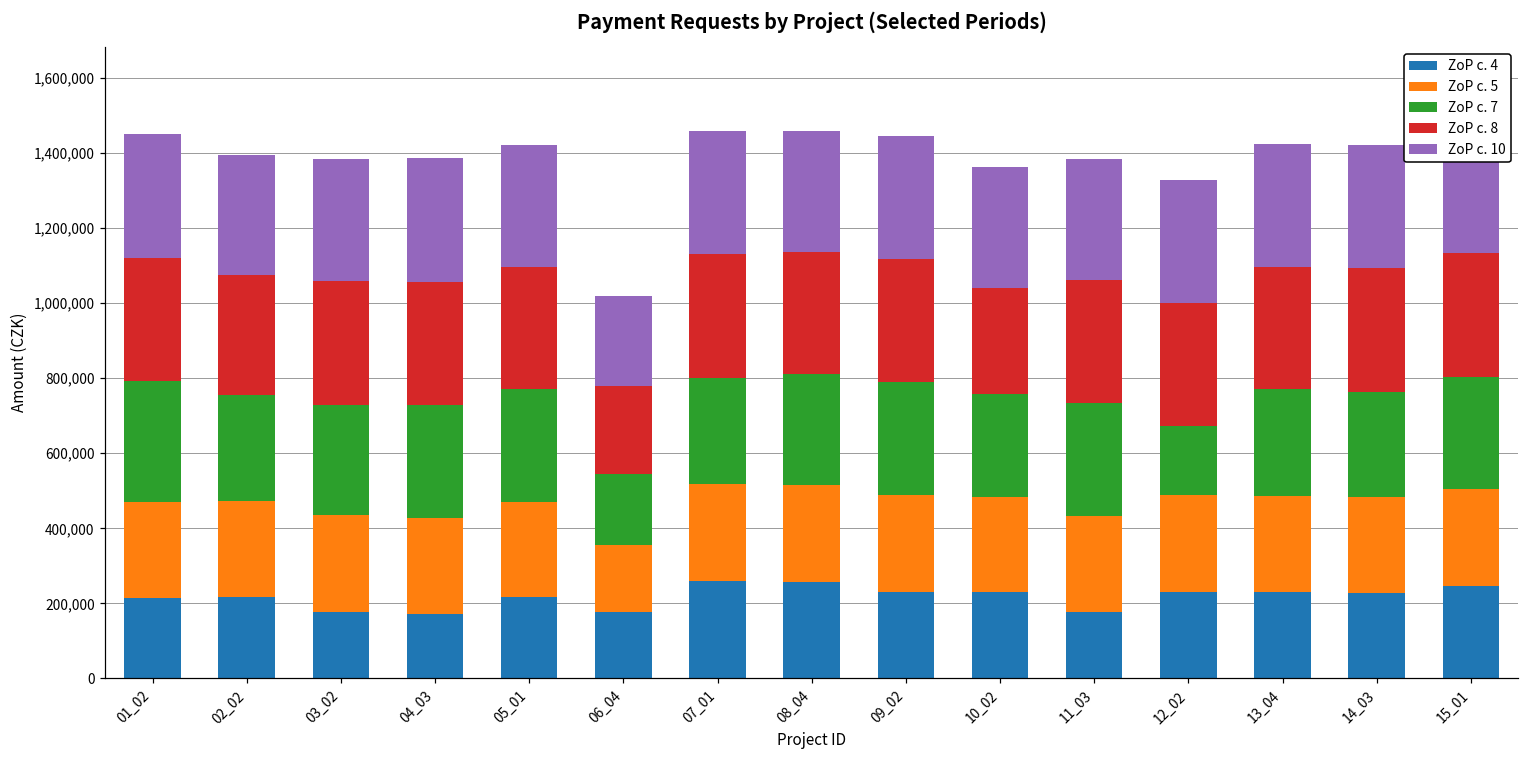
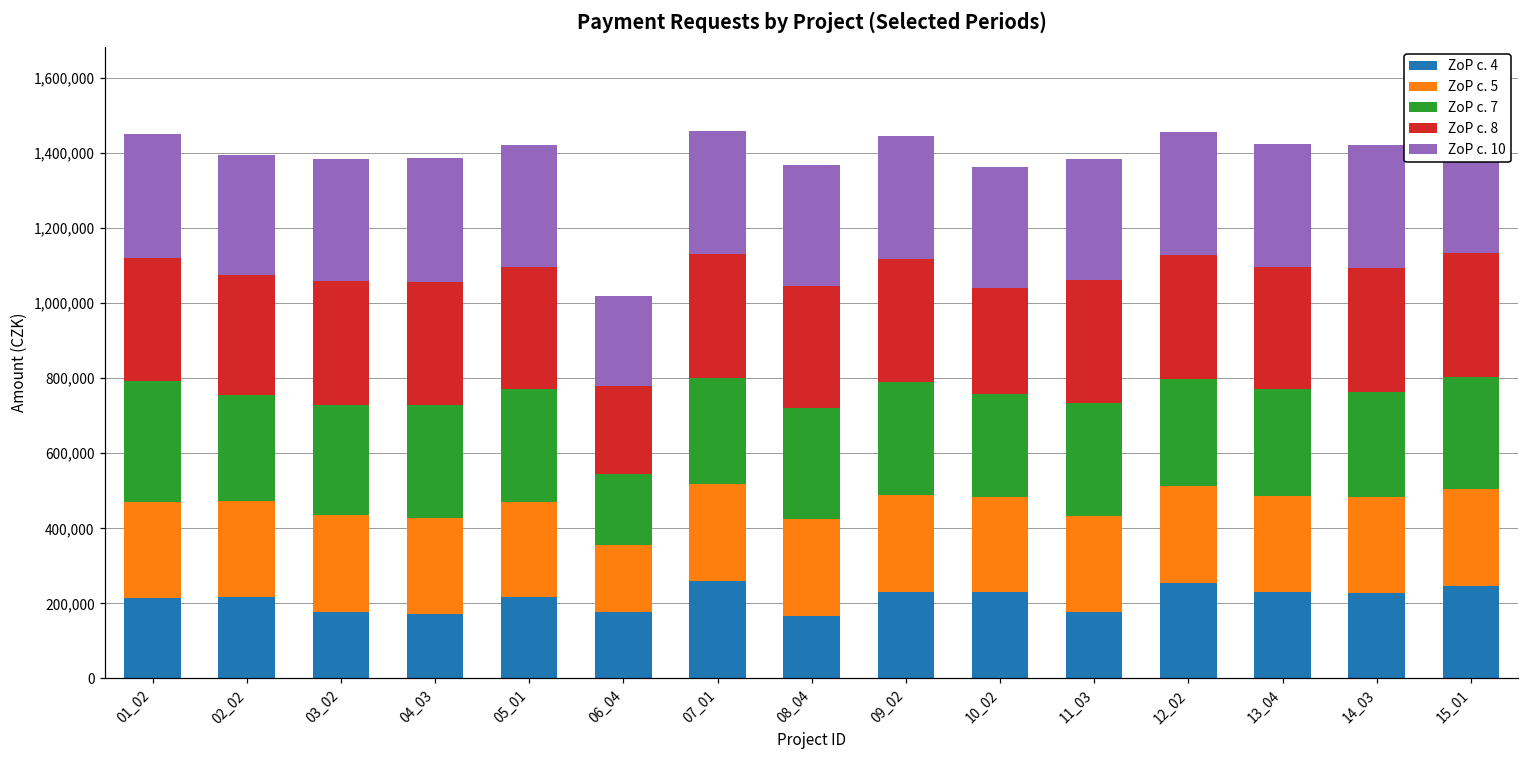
  {
    "ZoP c. 4": {
      "01_02": "210,000",
      "02_02": "220,000",
      "03_02": "180,000",
      "04_03": "170,000",
      "05_01": "220,000",
      "06_04": "180,000",
      "07_01": "260,000",
-     "08_04": "260,000",
+     "08_04": "170,000",
      "09_02": "230,000",
      "10_02": "230,000",
      "11_03": "180,000",
-     "12_02": "230,000",
+     "12_02": "260,000",
      "13_04": "230,000",
      "14_03": "230,000",
      "15_01": "250,000"
    },
    "ZoP c. 5": {
      "01_02": "260,000",
      "02_02": "260,000",
      "03_02": "260,000",
      "04_03": "260,000",
      "05_01": "260,000",
      "06_04": "180,000",
      "07_01": "260,000",
      "08_04": "260,000",
      "09_02": "260,000",
      "10_02": "250,000",
      "11_03": "260,000",
      "12_02": "260,000",
      "13_04": "260,000",
      "14_03": "250,000",
      "15_01": "260,000"
    },
    "ZoP c. 7": {
      "01_02": "320,000",
      "02_02": "280,000",
      "03_02": "300,000",
      "04_03": "300,000",
      "05_01": "300,000",
      "06_04": "190,000",
      "07_01": "280,000",
      "08_04": "300,000",
      "09_02": "300,000",
      "10_02": "270,000",
      "11_03": "300,000",
-     "12_02": "180,000",
+     "12_02": "290,000",
      "13_04": "280,000",
      "14_03": "280,000",
      "15_01": "300,000"
    },
    "ZoP c. 8": {
      "01_02": "330,000",
      "02_02": "320,000",
      "03_02": "330,000",
      "04_03": "330,000",
      "05_01": "330,000",
      "06_04": "230,000",
      "07_01": "330,000",
      "08_04": "330,000",
      "09_02": "330,000",
      "10_02": "280,000",
      "11_03": "330,000",
      "12_02": "330,000",
      "13_04": "320,000",
      "14_03": "330,000",
      "15_01": "330,000"
    },
    "ZoP c. 10": {
      "01_02": "330,000",
      "02_02": "320,000",
      "03_02": "320,000",
      "04_03": "330,000",
      "05_01": "330,000",
      "06_04": "240,000",
      "07_01": "330,000",
      "08_04": "320,000",
      "09_02": "330,000",
      "10_02": "320,000",
      "11_03": "320,000",
      "12_02": "330,000",
      "13_04": "330,000",
      "14_03": "330,000"
    }
  }
